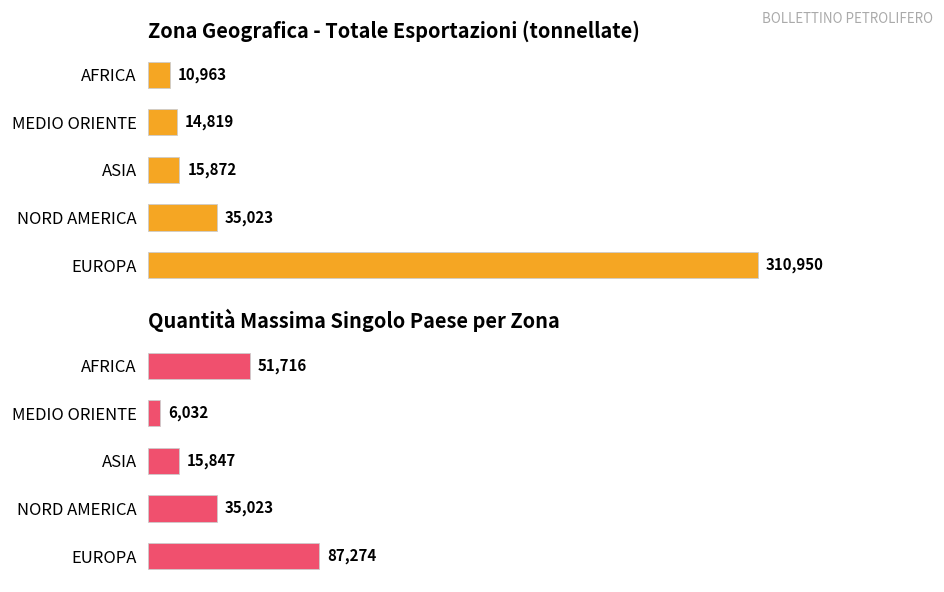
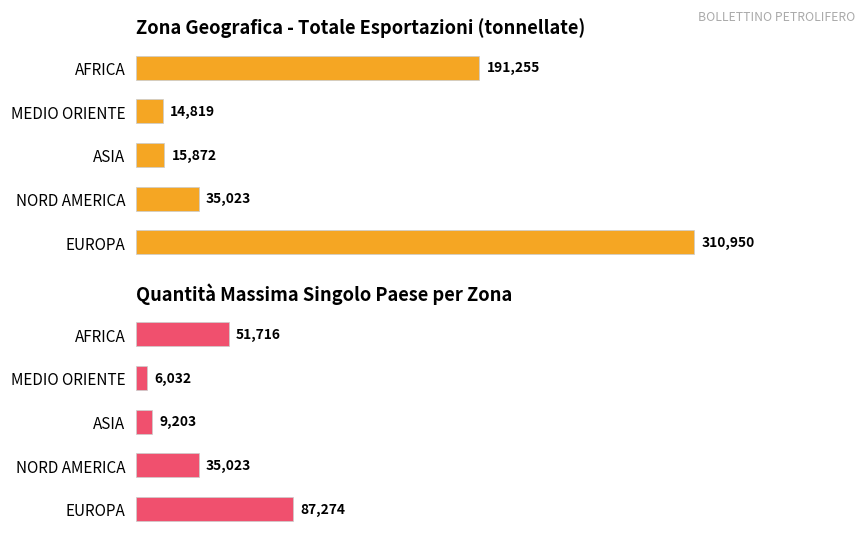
  {
    "Zona Geografica - Totale Esportazioni (tonnellate)": {
-     "AFRICA": "10,963",
+     "AFRICA": "191,255",
      "MEDIO ORIENTE": "14,819",
      "ASIA": "15,872",
      "NORD AMERICA": "35,023",
      "EUROPA": "310,950"
    },
    "Quantità Massima Singolo Paese per Zona": {
      "AFRICA": "51,716",
      "MEDIO ORIENTE": "6,032",
-     "ASIA": "15,847",
+     "ASIA": "9,203",
      "NORD AMERICA": "35,023",
      "EUROPA": "87,274"
    }
  }
